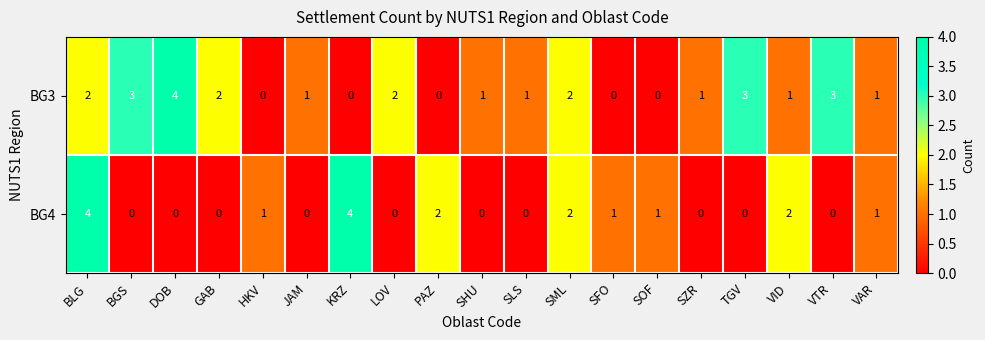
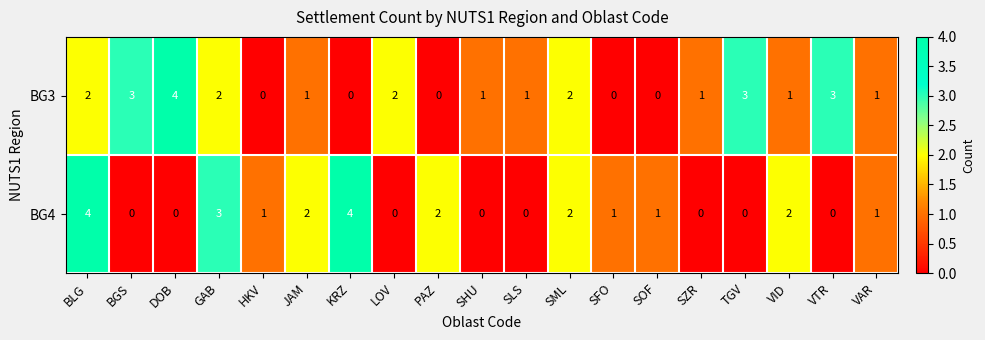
  {
    "BG3": {
      "BLG": 2,
      "BGS": 3,
      "DOB": 4,
      "GAB": 2,
      "HKV": 0,
      "JAM": 1,
      "KRZ": 0,
      "LOV": 2,
      "PAZ": 0,
      "SHU": 1,
      "SLS": 1,
      "SML": 2,
      "SFO": 0,
      "SOF": 0,
      "SZR": 1,
      "TGV": 3,
      "VID": 1,
      "VTR": 3,
      "VAR": 1
    },
    "BG4": {
      "BLG": 4,
      "BGS": 0,
      "DOB": 0,
-     "GAB": 0,
+     "GAB": 3,
      "HKV": 1,
-     "JAM": 0,
+     "JAM": 2,
      "KRZ": 4,
      "LOV": 0,
      "PAZ": 2,
      "SHU": 0,
      "SLS": 0,
      "SML": 2,
      "SFO": 1,
      "SOF": 1,
      "SZR": 0,
      "TGV": 0,
      "VID": 2,
      "VTR": 0,
      "VAR": 1
    }
  }
